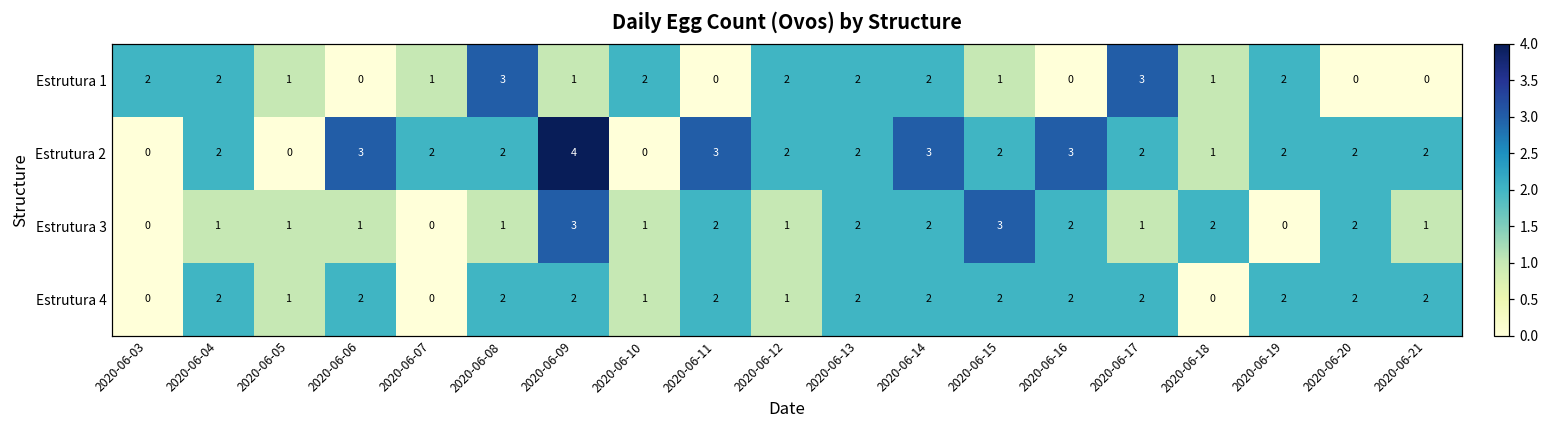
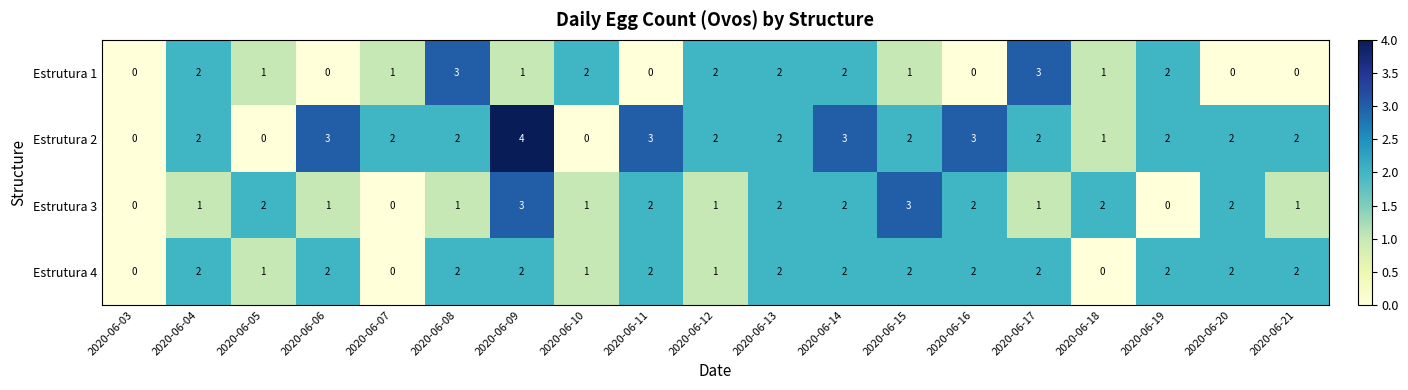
  {
    "Estrutura 1": {
-     "2020-06-03": 2,
+     "2020-06-03": 0,
      "2020-06-04": 2,
      "2020-06-05": 1,
      "2020-06-06": 0,
      "2020-06-07": 1,
      "2020-06-08": 3,
      "2020-06-09": 1,
      "2020-06-10": 2,
      "2020-06-11": 0,
      "2020-06-12": 2,
      "2020-06-13": 2,
      "2020-06-14": 2,
      "2020-06-15": 1,
      "2020-06-16": 0,
      "2020-06-17": 3,
      "2020-06-18": 1,
      "2020-06-19": 2,
      "2020-06-20": 0,
      "2020-06-21": 0
    },
    "Estrutura 2": {
      "2020-06-03": 0,
      "2020-06-04": 2,
      "2020-06-05": 0,
      "2020-06-06": 3,
      "2020-06-07": 2,
      "2020-06-08": 2,
      "2020-06-09": 4,
      "2020-06-10": 0,
      "2020-06-11": 3,
      "2020-06-12": 2,
      "2020-06-13": 2,
      "2020-06-14": 3,
      "2020-06-15": 2,
      "2020-06-16": 3,
      "2020-06-17": 2,
      "2020-06-18": 1,
      "2020-06-19": 2,
      "2020-06-20": 2,
      "2020-06-21": 2
    },
    "Estrutura 3": {
      "2020-06-03": 0,
      "2020-06-04": 1,
-     "2020-06-05": 1,
+     "2020-06-05": 2,
      "2020-06-06": 1,
      "2020-06-07": 0,
      "2020-06-08": 1,
      "2020-06-09": 3,
      "2020-06-10": 1,
      "2020-06-11": 2,
      "2020-06-12": 1,
      "2020-06-13": 2,
      "2020-06-14": 2,
      "2020-06-15": 3,
      "2020-06-16": 2,
      "2020-06-17": 1,
      "2020-06-18": 2,
      "2020-06-19": 0,
      "2020-06-20": 2,
      "2020-06-21": 1
    },
    "Estrutura 4": {
      "2020-06-03": 0,
      "2020-06-04": 2,
      "2020-06-05": 1,
      "2020-06-06": 2,
      "2020-06-07": 0,
      "2020-06-08": 2,
      "2020-06-09": 2,
      "2020-06-10": 1,
      "2020-06-11": 2,
      "2020-06-12": 1,
      "2020-06-13": 2,
      "2020-06-14": 2,
      "2020-06-15": 2,
      "2020-06-16": 2,
      "2020-06-17": 2,
      "2020-06-18": 0,
      "2020-06-19": 2,
      "2020-06-20": 2,
      "2020-06-21": 2
    }
  }
